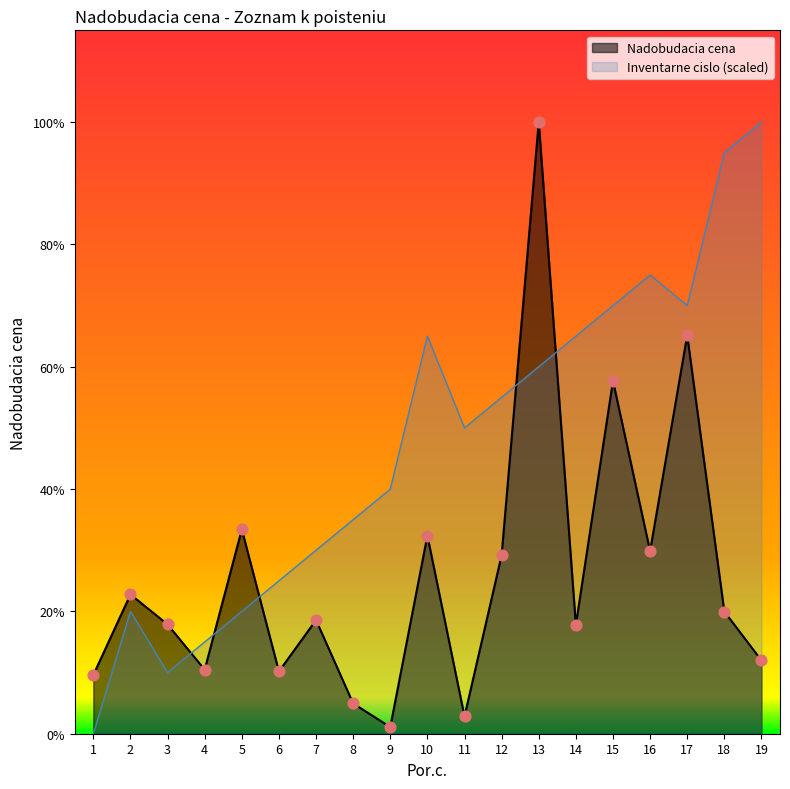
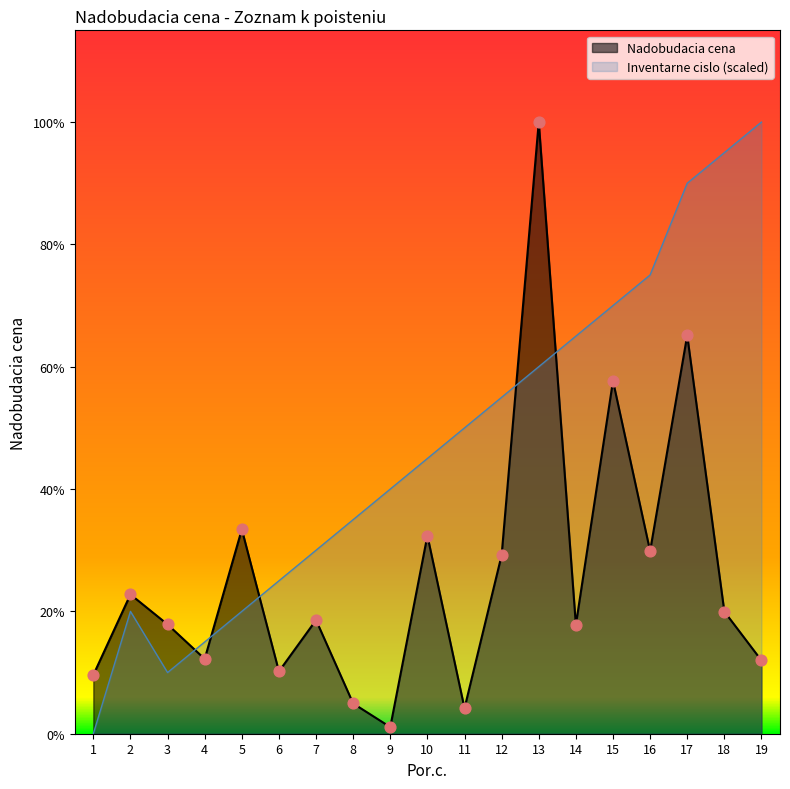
  {
    "Nadobudacia cena": {
      "1": "10%",
      "2": "23%",
      "3": "18%",
-     "4": "10%",
+     "4": "12%",
      "5": "33%",
      "6": "10%",
      "7": "19%",
      "8": "5%",
      "9": "1%",
      "10": "32%",
-     "11": "3%",
+     "11": "4%",
      "12": "29%",
      "13": "100%",
      "14": "18%",
      "15": "58%",
      "16": "30%",
      "17": "65%",
      "18": "20%",
      "19": "12%"
    },
    "Inventarne cislo (scaled)": {
      "1": "0%",
      "2": "20%",
      "3": "10%",
      "4": "15%",
      "5": "20%",
      "6": "25%",
      "7": "30%",
      "8": "35%",
      "9": "40%",
-     "10": "65%",
+     "10": "45%",
      "11": "50%",
      "12": "55%",
      "13": "60%",
      "14": "65%",
      "15": "70%",
      "16": "75%",
-     "17": "70%",
+     "17": "90%",
      "18": "95%",
      "19": "100%"
    }
  }
